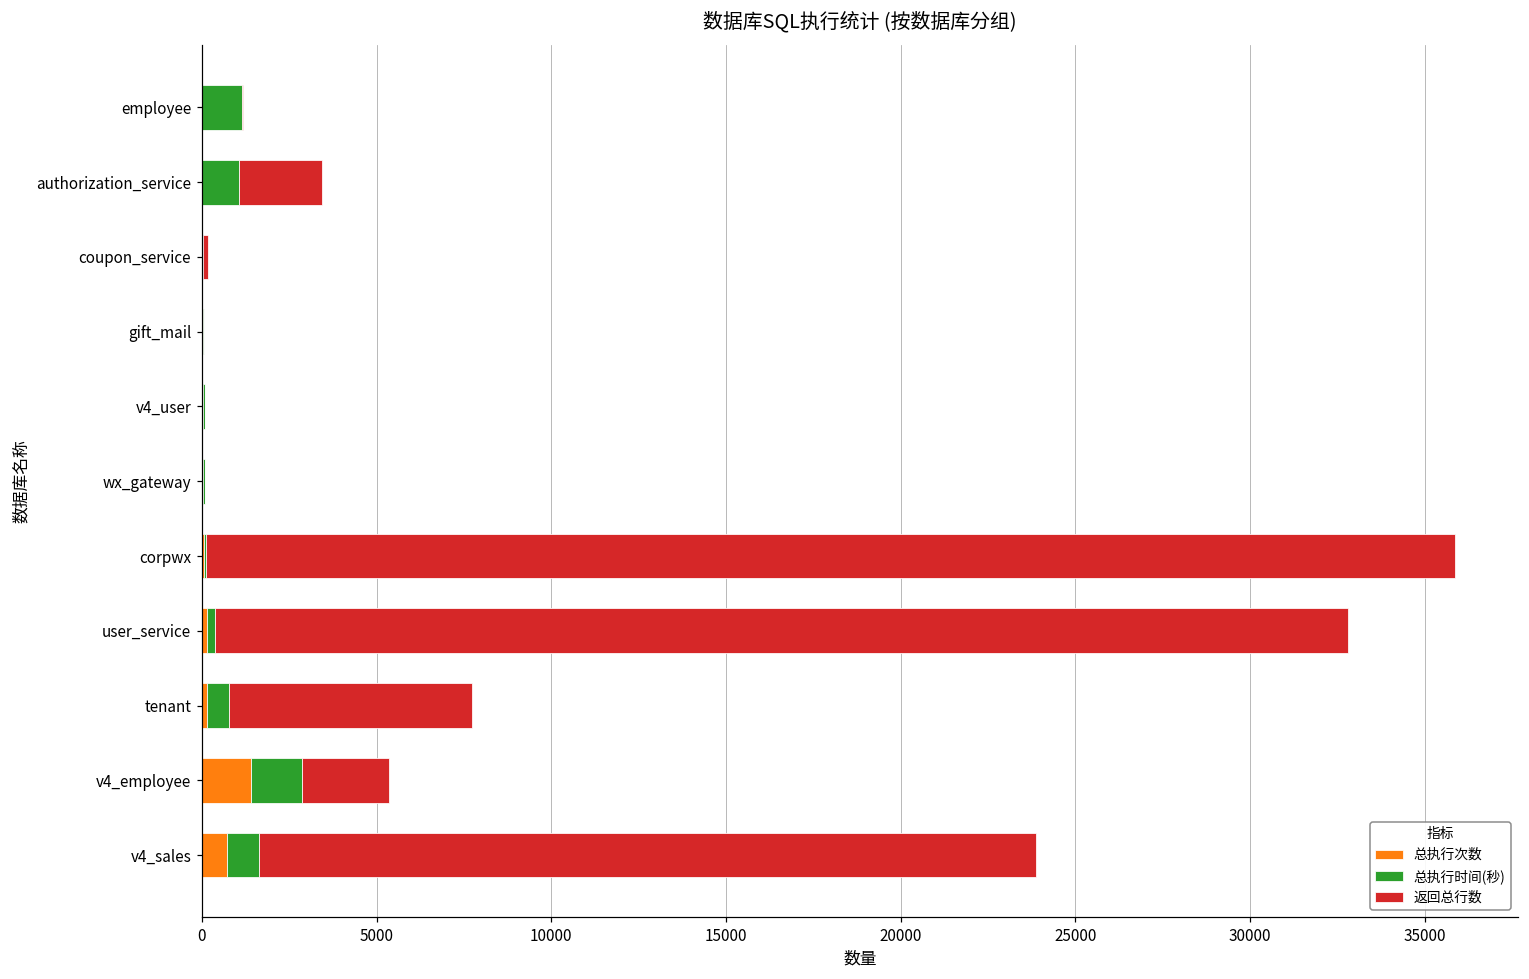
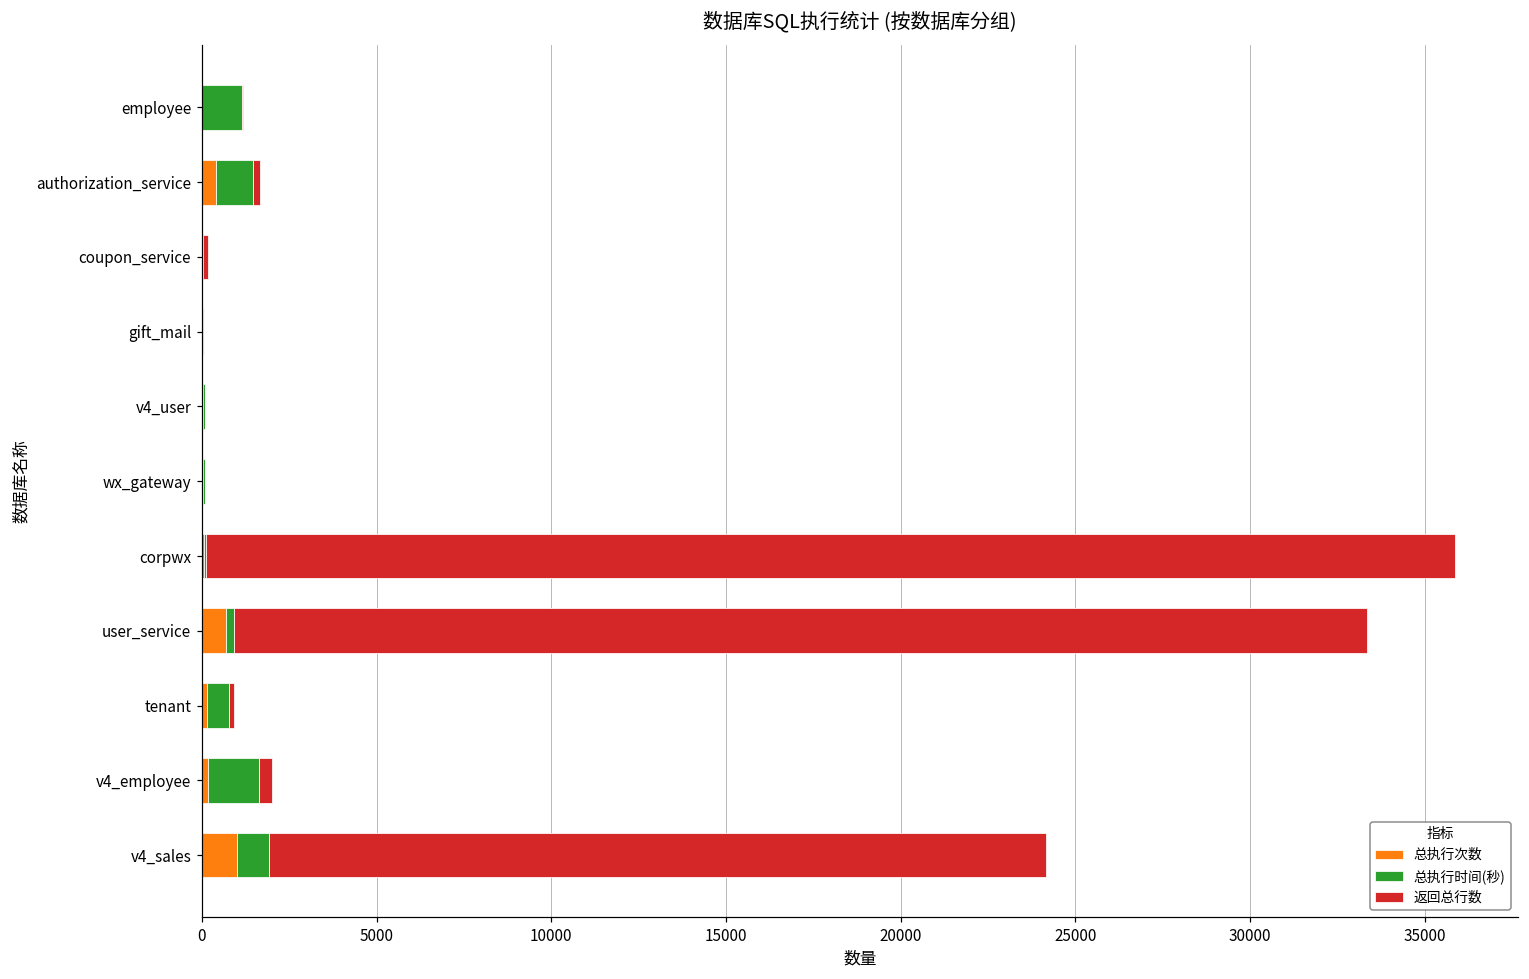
  {
    "总执行次数": {
-     "authorization_service": 0,
-     "user_service": 100,
+     "authorization_service": 400,
+     "user_service": 700,
      "tenant": 200,
-     "v4_employee": 1400,
-     "v4_sales": 700
+     "v4_employee": 200,
+     "v4_sales": 1000
    },
    "总执行时间(秒)": {
      "employee": 1100,
      "authorization_service": 1000,
      "user_service": 300,
      "tenant": 600,
      "v4_employee": 1500,
      "v4_sales": 900
    },
    "返回总行数": {
-     "authorization_service": 2400,
+     "authorization_service": 200,
      "coupon_service": 100,
      "wx_gateway": 0,
      "corpwx": 35800,
      "user_service": 32400,
-     "tenant": 7000,
-     "v4_employee": 2500,
+     "tenant": 200,
+     "v4_employee": 400,
      "v4_sales": 22200
    }
  }
